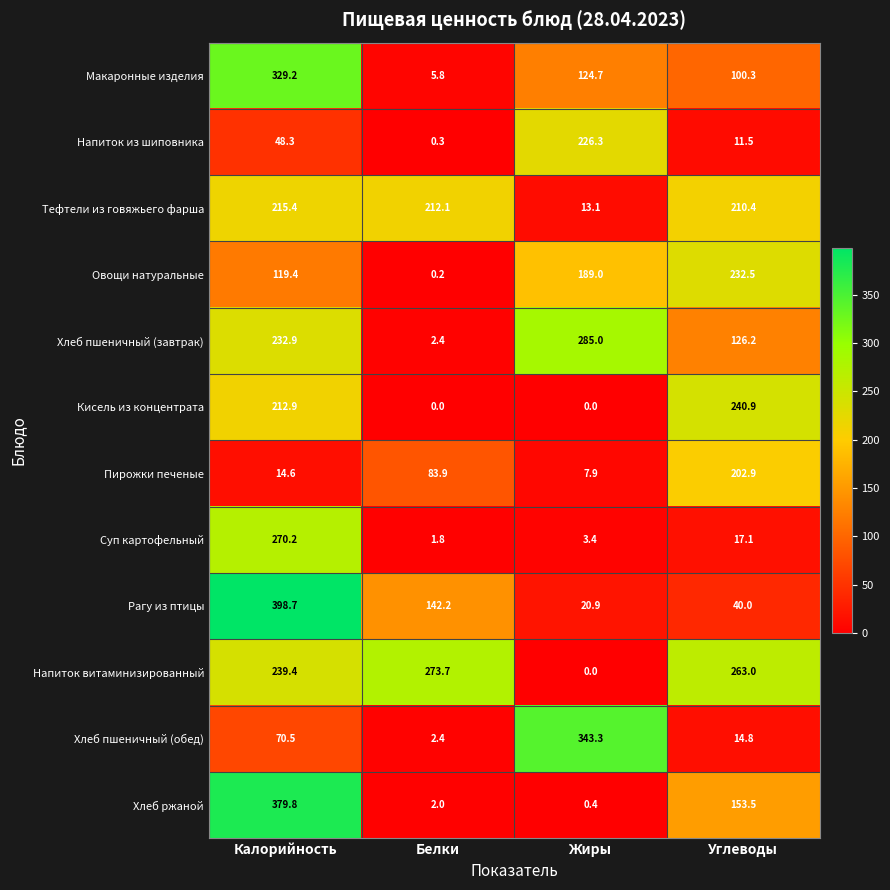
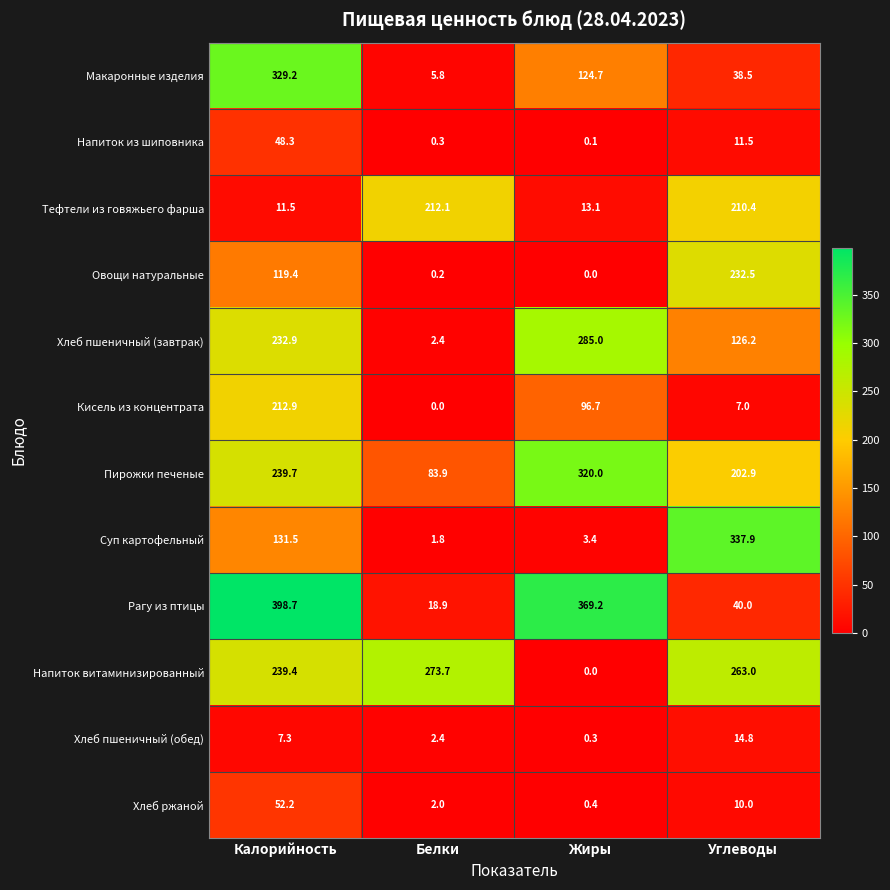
  {
    "Макаронные изделия": {
      "Калорийность": 329.2,
      "Белки": 5.8,
      "Жиры": 124.7,
-     "Углеводы": 100.3
+     "Углеводы": 38.5
    },
    "Напиток из шиповника": {
      "Калорийность": 48.3,
      "Белки": 0.3,
-     "Жиры": 226.3,
+     "Жиры": 0.1,
      "Углеводы": 11.5
    },
    "Тефтели из говяжьего фарша": {
-     "Калорийность": 215.4,
+     "Калорийность": 11.5,
      "Белки": 212.1,
      "Жиры": 13.1,
      "Углеводы": 210.4
    },
    "Овощи натуральные": {
      "Калорийность": 119.4,
      "Белки": 0.2,
-     "Жиры": 189.0,
+     "Жиры": 0.0,
      "Углеводы": 232.5
    },
    "Хлеб пшеничный (завтрак)": {
      "Калорийность": 232.9,
      "Белки": 2.4,
      "Жиры": 285.0,
      "Углеводы": 126.2
    },
    "Кисель из концентрата": {
      "Калорийность": 212.9,
      "Белки": 0.0,
-     "Жиры": 0.0,
-     "Углеводы": 240.9
+     "Жиры": 96.7,
+     "Углеводы": 7.0
    },
    "Пирожки печеные": {
-     "Калорийность": 14.6,
+     "Калорийность": 239.7,
      "Белки": 83.9,
-     "Жиры": 7.9,
+     "Жиры": 320.0,
      "Углеводы": 202.9
    },
    "Суп картофельный": {
-     "Калорийность": 270.2,
+     "Калорийность": 131.5,
      "Белки": 1.8,
      "Жиры": 3.4,
-     "Углеводы": 17.1
+     "Углеводы": 337.9
    },
    "Рагу из птицы": {
      "Калорийность": 398.7,
-     "Белки": 142.2,
-     "Жиры": 20.9,
+     "Белки": 18.9,
+     "Жиры": 369.2,
      "Углеводы": 40.0
    },
    "Напиток витаминизированный": {
      "Калорийность": 239.4,
      "Белки": 273.7,
      "Жиры": 0.0,
      "Углеводы": 263.0
    },
    "Хлеб пшеничный (обед)": {
-     "Калорийность": 70.5,
+     "Калорийность": 7.3,
      "Белки": 2.4,
-     "Жиры": 343.3,
+     "Жиры": 0.3,
      "Углеводы": 14.8
    },
    "Хлеб ржаной": {
-     "Калорийность": 379.8,
+     "Калорийность": 52.2,
      "Белки": 2.0,
      "Жиры": 0.4,
-     "Углеводы": 153.5
+     "Углеводы": 10.0
    }
  }
